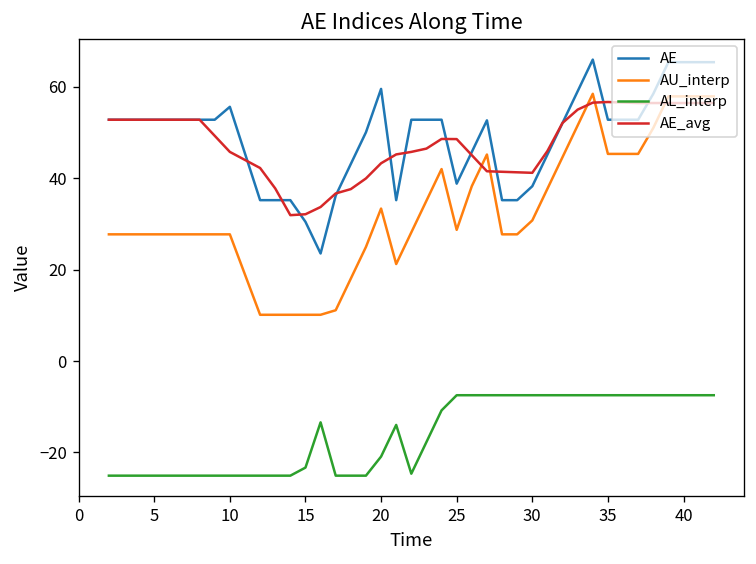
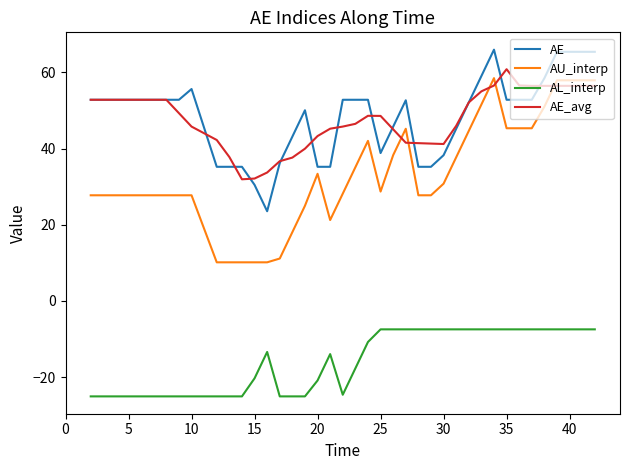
  {
    "AE": {
      "10": 56,
      "15": 30,
-     "20": 60,
+     "20": 35,
      "25": 39,
      "30": 38,
      "35": 53
    },
    "AU_interp": {
      "5": 28,
      "10": 28,
      "15": 10,
      "20": 33,
      "25": 29,
      "30": 31,
      "35": 45
    },
    "AL_interp": {
      "5": -25,
      "10": -25,
-     "15": -23,
+     "15": -20,
      "20": -21,
      "25": -7,
      "30": -7,
      "35": -7,
      "40": -7
    },
    "AE_avg": {
      "10": 46,
      "15": 32,
      "20": 43,
      "25": 49,
      "30": 41,
-     "35": 57
+     "35": 61
    }
  }
